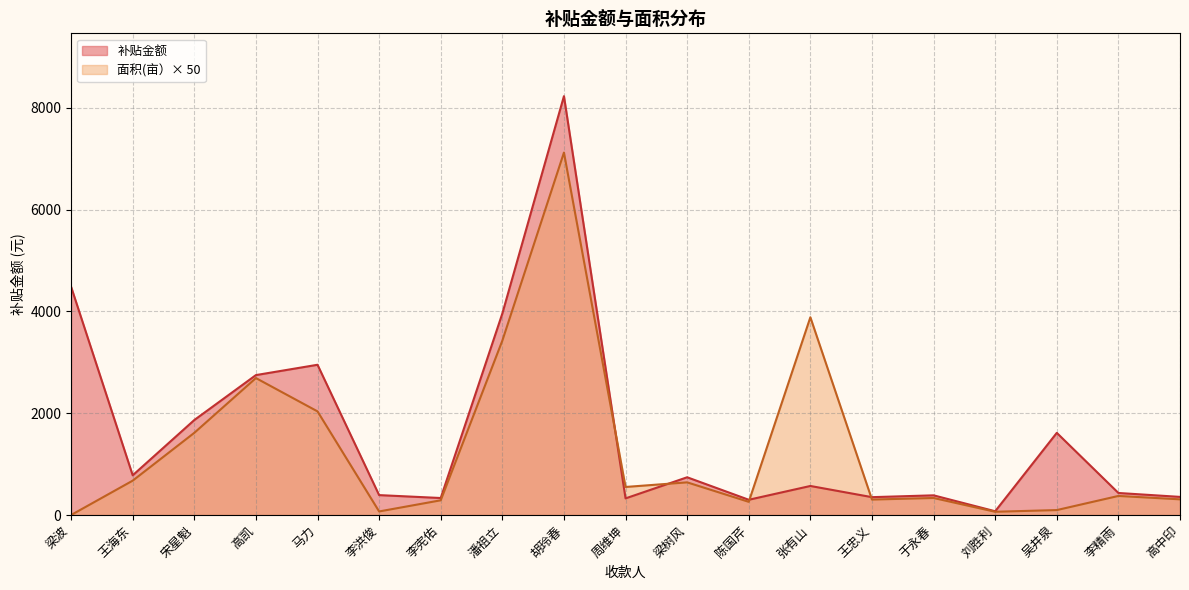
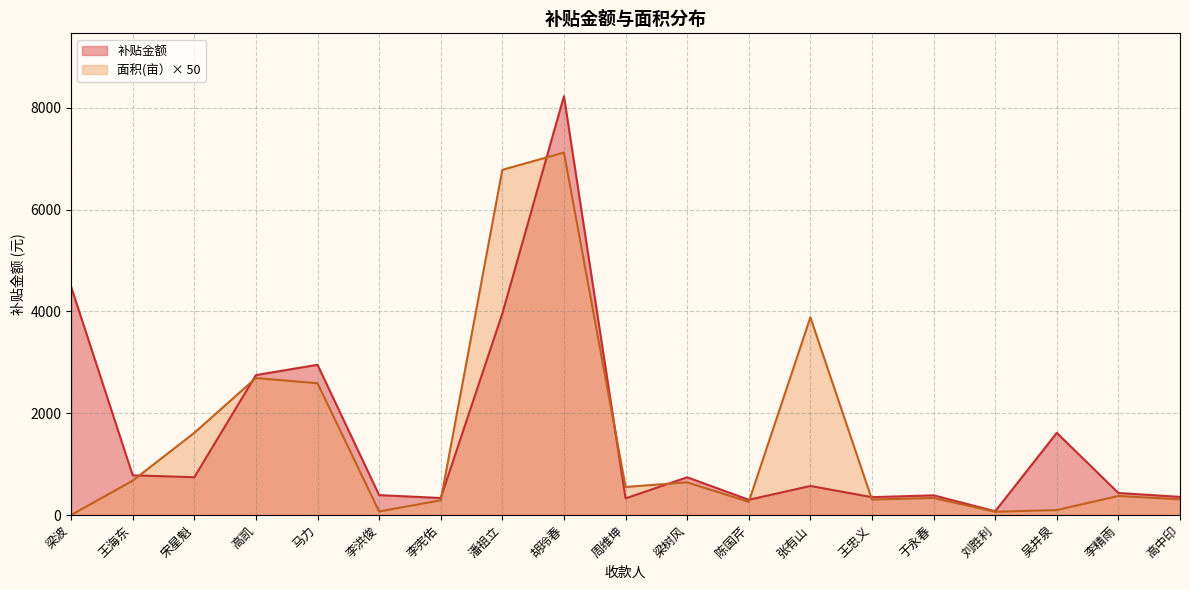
  {
    "补贴金额": {
      "梁波": 4500,
      "王海东": 800,
-     "宋星魁": 1900,
+     "宋星魁": 700,
      "高凯": 2700,
      "马力": 3000,
      "李洪俊": 400,
      "潘祖立": 4000,
      "胡玲春": 8200,
      "周维坤": 300,
      "梁树风": 700,
      "张有山": 600,
      "于永春": 400,
      "吴井泉": 1600,
      "李精雨": 400
    },
    "面积(亩）× 50": {
      "梁波": 0,
      "王海东": 700,
      "宋星魁": 1600,
      "高凯": 2700,
-     "马力": 2000,
+     "马力": 2600,
      "李洪俊": 100,
-     "潘祖立": 3400,
+     "潘祖立": 6800,
      "胡玲春": 7100,
      "周维坤": 600,
      "梁树风": 600,
      "张有山": 3900,
      "于永春": 300,
      "吴井泉": 100,
      "李精雨": 400
    }
  }
